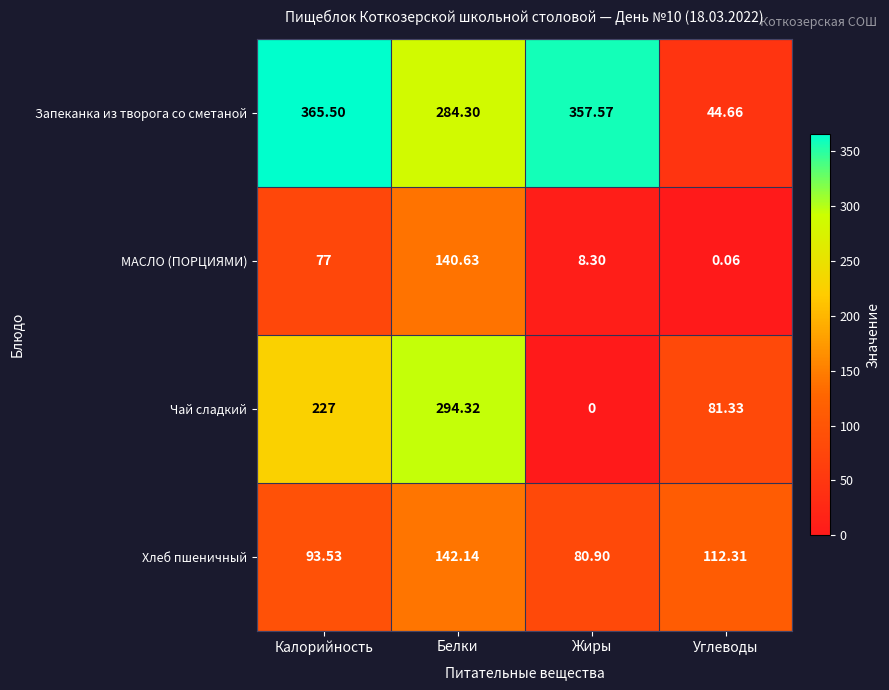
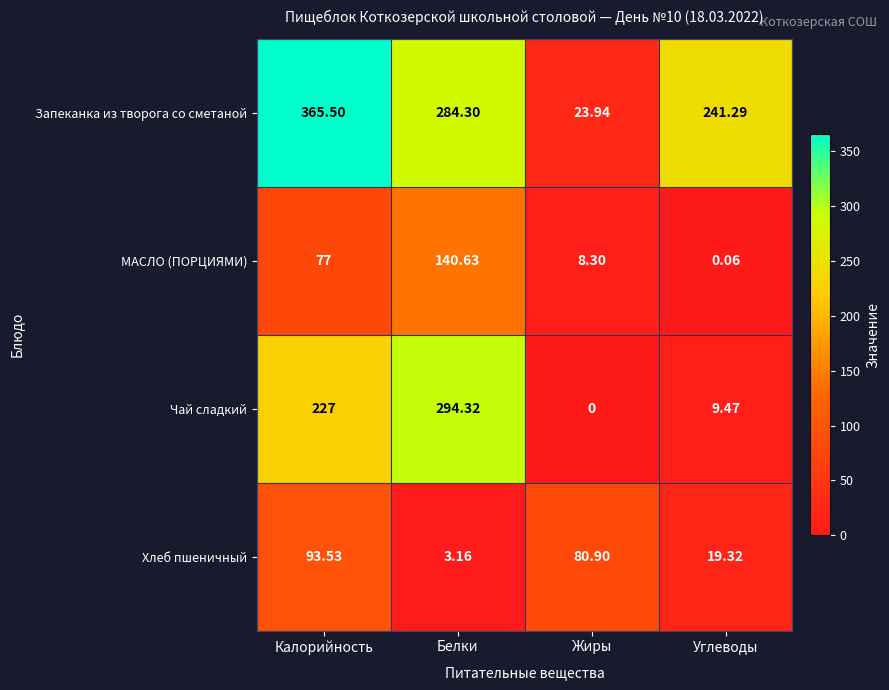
  {
    "Запеканка из творога со сметаной": {
      "Калорийность": 365.50,
      "Белки": 284.30,
-     "Жиры": 357.57,
-     "Углеводы": 44.66
+     "Жиры": 23.94,
+     "Углеводы": 241.29
    },
    "МАСЛО (ПОРЦИЯМИ)": {
      "Калорийность": 77,
      "Белки": 140.63,
      "Жиры": 8.30,
      "Углеводы": 0.06
    },
    "Чай сладкий": {
      "Калорийность": 227,
      "Белки": 294.32,
      "Жиры": 0,
-     "Углеводы": 81.33
+     "Углеводы": 9.47
    },
    "Хлеб пшеничный": {
      "Калорийность": 93.53,
-     "Белки": 142.14,
+     "Белки": 3.16,
      "Жиры": 80.90,
-     "Углеводы": 112.31
+     "Углеводы": 19.32
    }
  }
